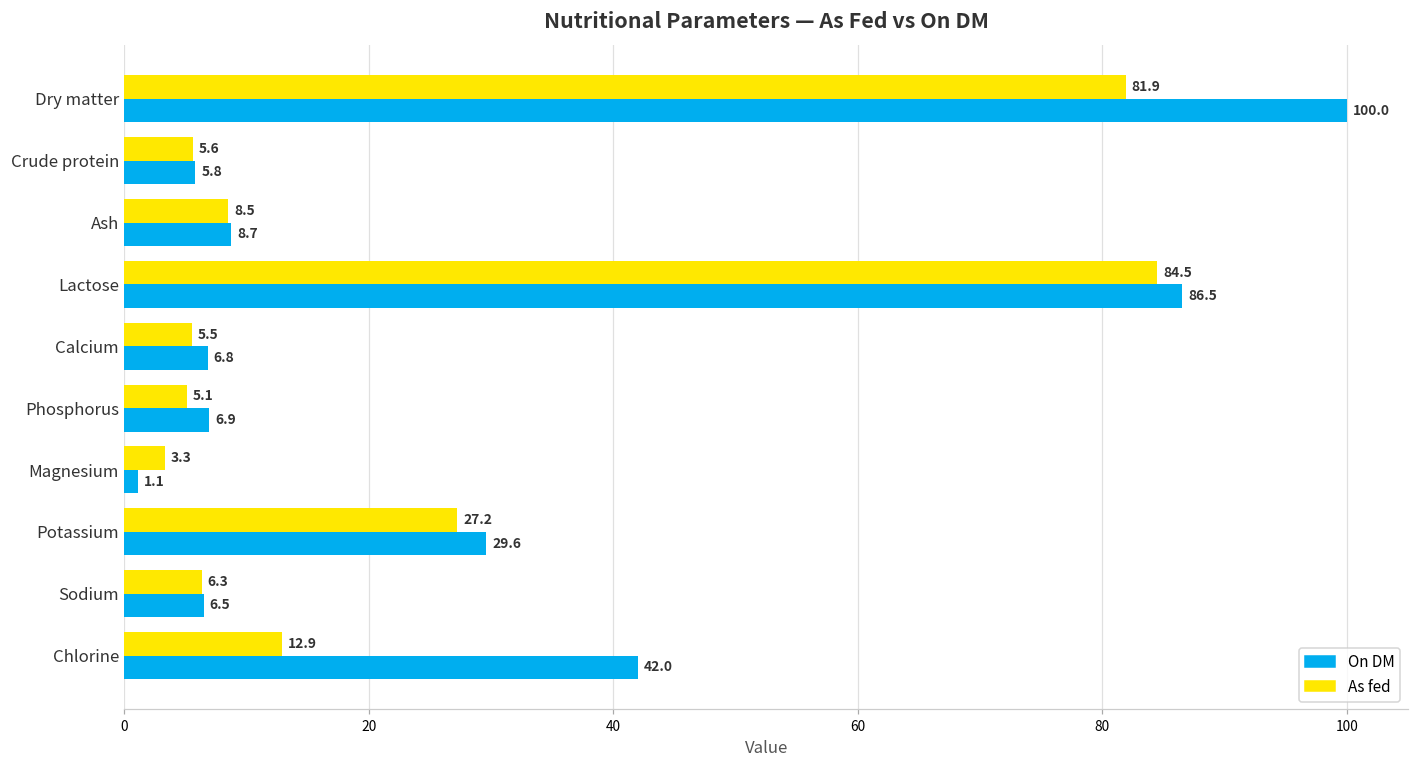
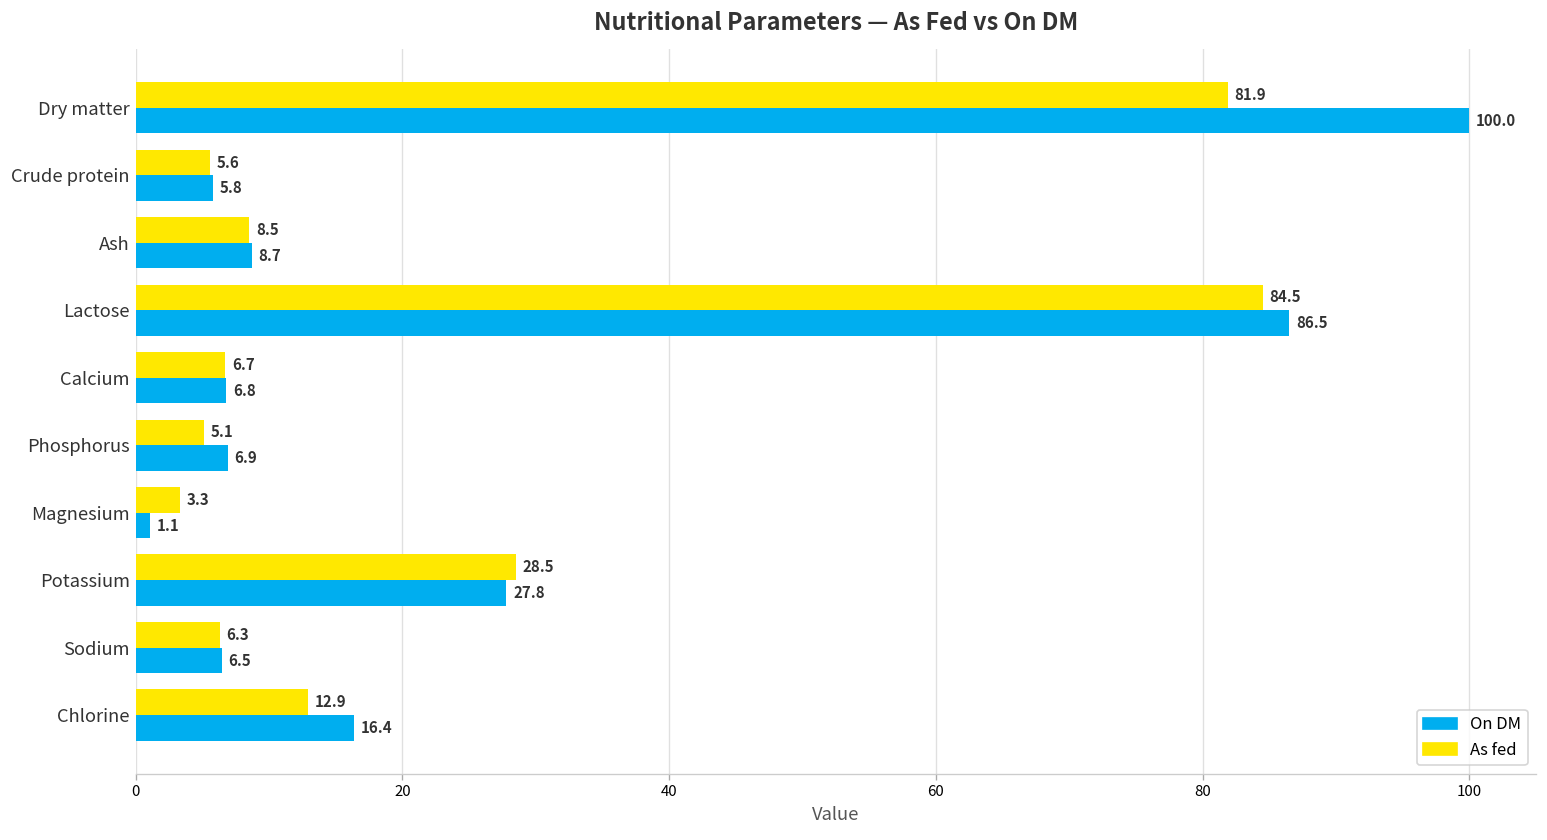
  {
    "On DM": {
      "Dry matter": 100.0,
      "Crude protein": 5.8,
      "Ash": 8.7,
      "Lactose": 86.5,
      "Calcium": 6.8,
      "Phosphorus": 6.9,
      "Magnesium": 1.1,
-     "Potassium": 29.6,
+     "Potassium": 27.8,
      "Sodium": 6.5,
-     "Chlorine": 42.0
+     "Chlorine": 16.4
    },
    "As fed": {
      "Dry matter": 81.9,
      "Crude protein": 5.6,
      "Ash": 8.5,
      "Lactose": 84.5,
-     "Calcium": 5.5,
+     "Calcium": 6.7,
      "Phosphorus": 5.1,
      "Magnesium": 3.3,
-     "Potassium": 27.2,
+     "Potassium": 28.5,
      "Sodium": 6.3,
      "Chlorine": 12.9
    }
  }
